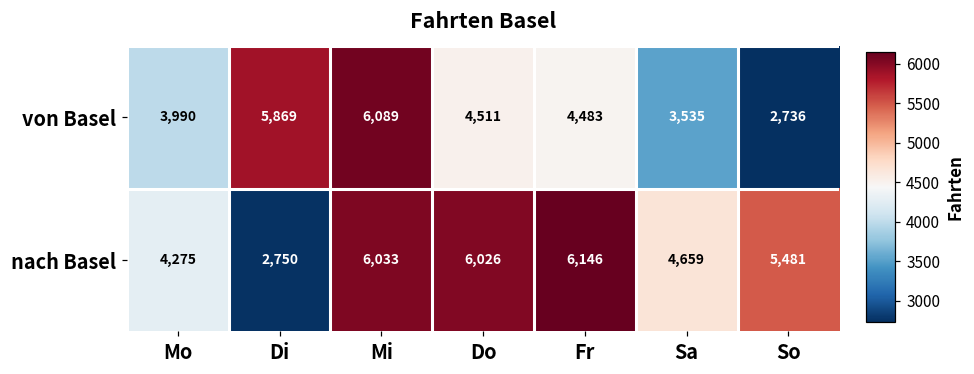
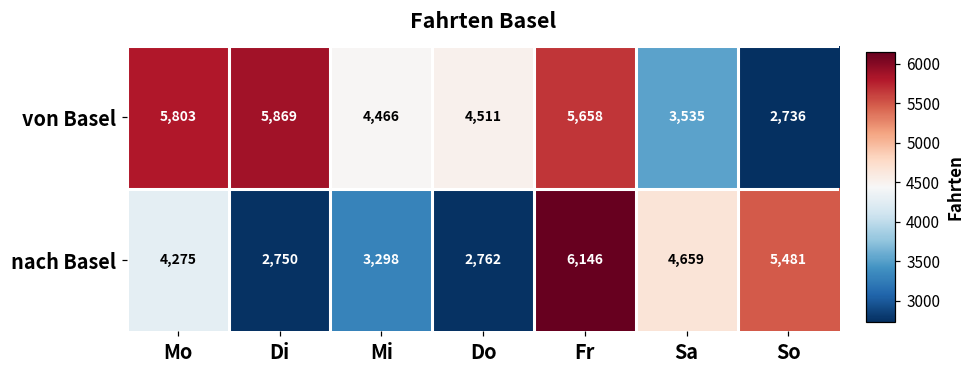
  {
    "von Basel": {
-     "Mo": "3,990",
+     "Mo": "5,803",
      "Di": "5,869",
-     "Mi": "6,089",
+     "Mi": "4,466",
      "Do": "4,511",
-     "Fr": "4,483",
+     "Fr": "5,658",
      "Sa": "3,535",
      "So": "2,736"
    },
    "nach Basel": {
      "Mo": "4,275",
      "Di": "2,750",
-     "Mi": "6,033",
-     "Do": "6,026",
+     "Mi": "3,298",
+     "Do": "2,762",
      "Fr": "6,146",
      "Sa": "4,659",
      "So": "5,481"
    }
  }
